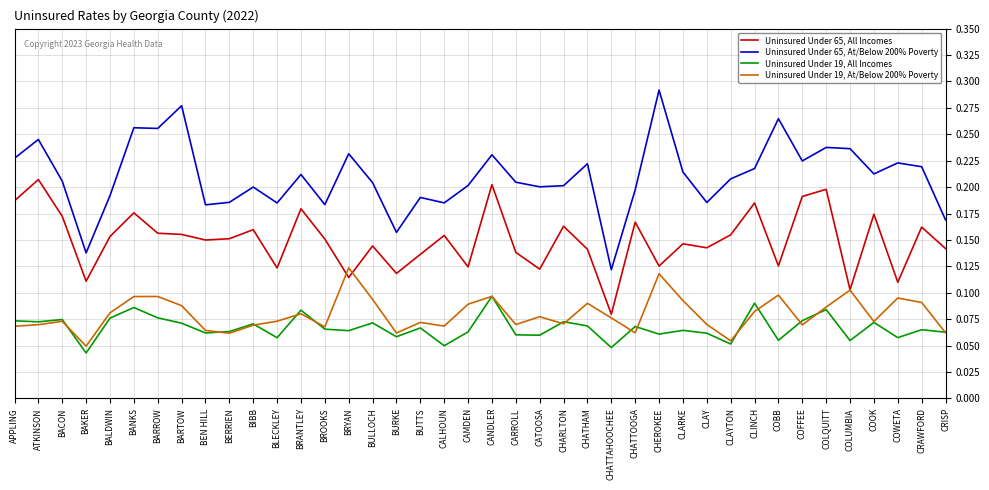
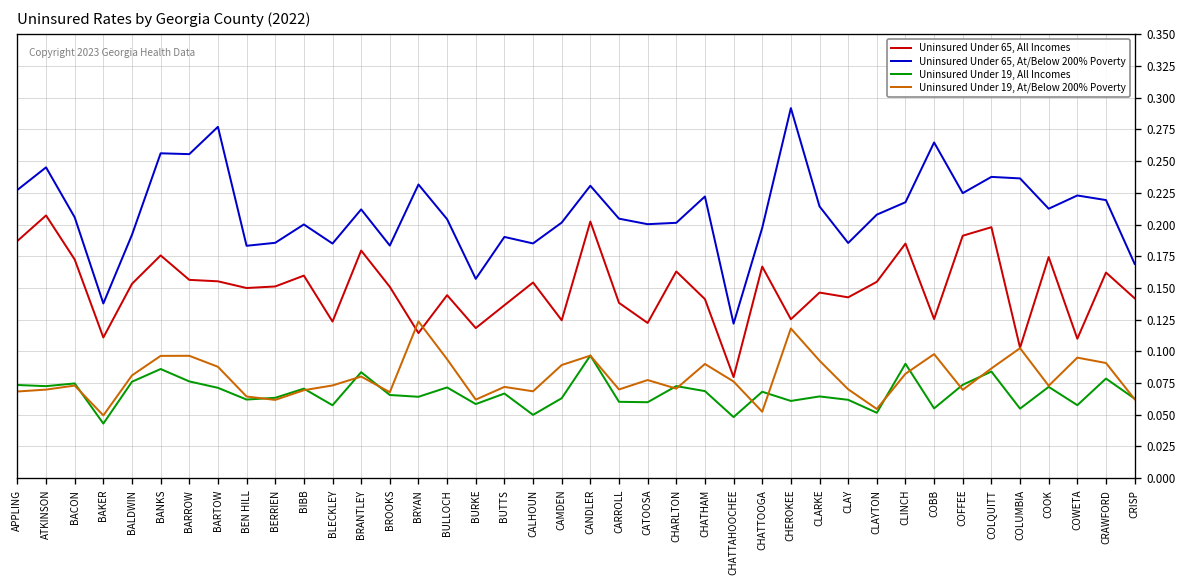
  {
    "Uninsured Under 65, All Incomes": {
      "APPLING": 0.187,
      "ATKINSON": 0.207,
      "BACON": 0.172,
      "BAKER": 0.111,
      "BALDWIN": 0.153,
      "BANKS": 0.176,
      "BARROW": 0.156,
      "BARTOW": 0.155,
      "BEN HILL": 0.150,
      "BERRIEN": 0.151,
      "BIBB": 0.160,
      "BLECKLEY": 0.123,
      "BRANTLEY": 0.179,
      "BROOKS": 0.151,
      "BRYAN": 0.114,
      "BULLOCH": 0.144,
      "BURKE": 0.118,
      "BUTTS": 0.136,
      "CALHOUN": 0.154,
      "CAMDEN": 0.124,
      "CANDLER": 0.202,
      "CARROLL": 0.138,
      "CATOOSA": 0.122,
      "CHARLTON": 0.163,
      "CHATHAM": 0.141,
      "CHATTAHOOCHEE": 0.080,
      "CHATTOOGA": 0.167,
      "CHEROKEE": 0.125,
      "CLARKE": 0.146,
      "CLAY": 0.143,
      "CLAYTON": 0.155,
      "CLINCH": 0.185,
      "COBB": 0.125,
      "COFFEE": 0.191,
      "COLQUITT": 0.198,
      "COOK": 0.174,
      "COWETA": 0.110,
      "CRAWFORD": 0.162,
      "CRISP": 0.142
    },
    "Uninsured Under 65, At/Below 200% Poverty": {
      "APPLING": 0.227,
      "ATKINSON": 0.245,
      "BACON": 0.206,
      "BAKER": 0.138,
      "BALDWIN": 0.192,
      "BANKS": 0.256,
      "BARROW": 0.255,
      "BARTOW": 0.277,
      "BEN HILL": 0.183,
      "BERRIEN": 0.186,
      "BIBB": 0.200,
      "BLECKLEY": 0.185,
      "BRANTLEY": 0.212,
      "BROOKS": 0.183,
      "BRYAN": 0.232,
      "BULLOCH": 0.204,
      "BURKE": 0.157,
      "BUTTS": 0.190,
      "CALHOUN": 0.185,
      "CAMDEN": 0.202,
      "CANDLER": 0.231,
      "CARROLL": 0.205,
      "CATOOSA": 0.200,
      "CHARLTON": 0.201,
      "CHATHAM": 0.222,
      "CHATTAHOOCHEE": 0.122,
      "CHATTOOGA": 0.197,
      "CHEROKEE": 0.292,
      "CLARKE": 0.214,
      "CLAY": 0.185,
      "CLAYTON": 0.208,
      "CLINCH": 0.218,
      "COBB": 0.265,
      "COFFEE": 0.225,
      "COLQUITT": 0.238,
      "COLUMBIA": 0.236,
      "COOK": 0.212,
      "COWETA": 0.223,
      "CRAWFORD": 0.219,
      "CRISP": 0.169
    },
    "Uninsured Under 19, All Incomes": {
      "APPLING": 0.073,
      "ATKINSON": 0.073,
      "BAKER": 0.043,
      "BALDWIN": 0.076,
      "BANKS": 0.086,
      "BARROW": 0.076,
      "BARTOW": 0.071,
      "BEN HILL": 0.062,
      "BLECKLEY": 0.057,
      "BRANTLEY": 0.084,
      "BRYAN": 0.064,
      "BULLOCH": 0.071,
      "BURKE": 0.058,
      "BUTTS": 0.067,
      "CALHOUN": 0.050,
      "CAMDEN": 0.063,
      "CARROLL": 0.060,
      "CATOOSA": 0.060,
      "CHATHAM": 0.069,
      "CHATTAHOOCHEE": 0.048,
      "CHATTOOGA": 0.068,
      "CHEROKEE": 0.061,
      "CLARKE": 0.064,
      "CLAY": 0.062,
      "CLAYTON": 0.051,
      "CLINCH": 0.090,
      "COBB": 0.055,
      "COFFEE": 0.074,
      "COLQUITT": 0.084,
      "COLUMBIA": 0.055,
      "COWETA": 0.058,
-     "CRAWFORD": 0.065
+     "CRAWFORD": 0.078
    },
    "Uninsured Under 19, At/Below 200% Poverty": {
      "APPLING": 0.068,
      "ATKINSON": 0.070,
      "BAKER": 0.049,
      "BALDWIN": 0.081,
      "BANKS": 0.096,
      "BARROW": 0.096,
      "BARTOW": 0.088,
      "BEN HILL": 0.064,
      "BLECKLEY": 0.073,
      "BRANTLEY": 0.080,
      "BRYAN": 0.124,
      "BULLOCH": 0.094,
      "BURKE": 0.062,
      "BUTTS": 0.072,
      "CALHOUN": 0.068,
      "CAMDEN": 0.089,
      "CARROLL": 0.070,
      "CATOOSA": 0.077,
      "CHATHAM": 0.090,
      "CHATTAHOOCHEE": 0.076,
-     "CHATTOOGA": 0.062,
+     "CHATTOOGA": 0.052,
      "CHEROKEE": 0.118,
      "CLARKE": 0.093,
      "CLAY": 0.070,
      "CLAYTON": 0.055,
      "CLINCH": 0.082,
      "COBB": 0.098,
      "COFFEE": 0.070,
      "COLQUITT": 0.086,
      "COWETA": 0.095,
      "CRAWFORD": 0.091
    }
  }
